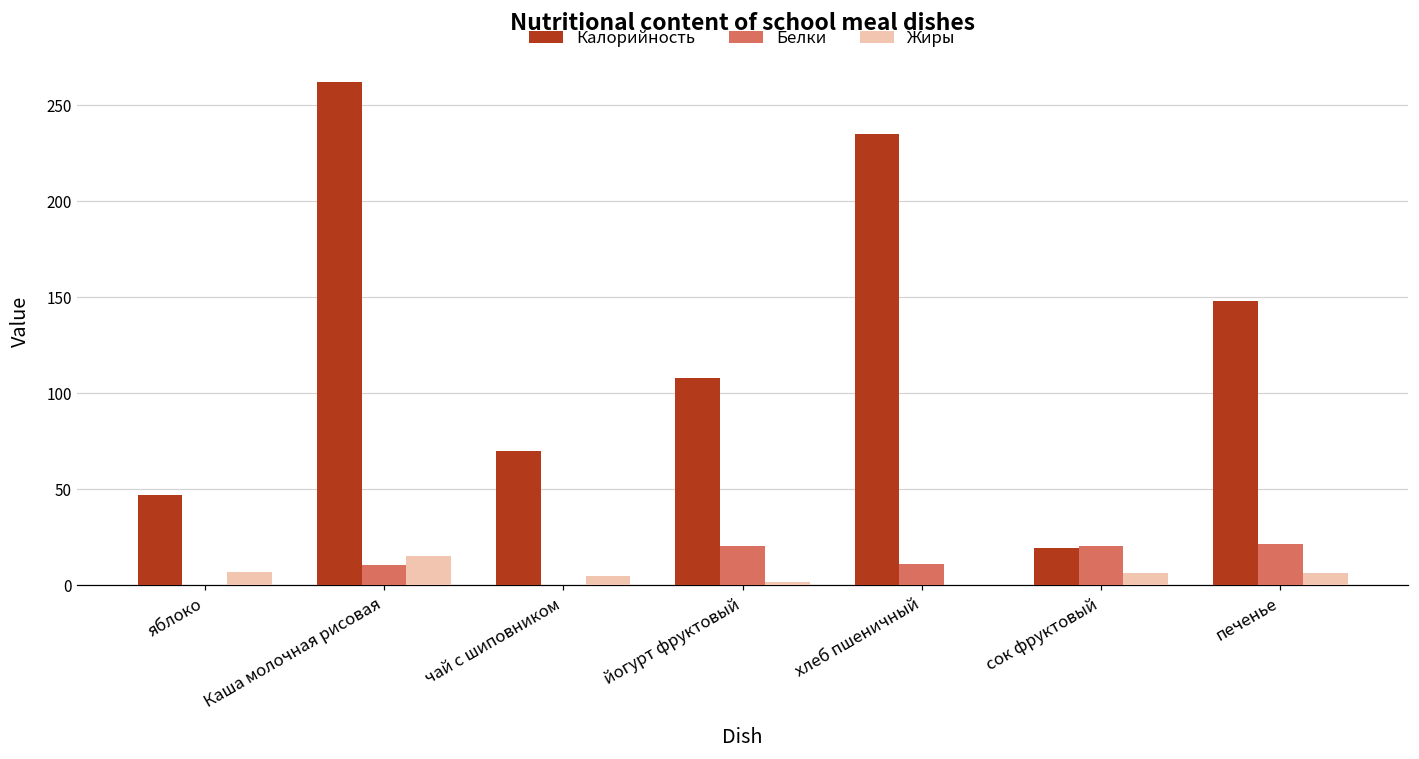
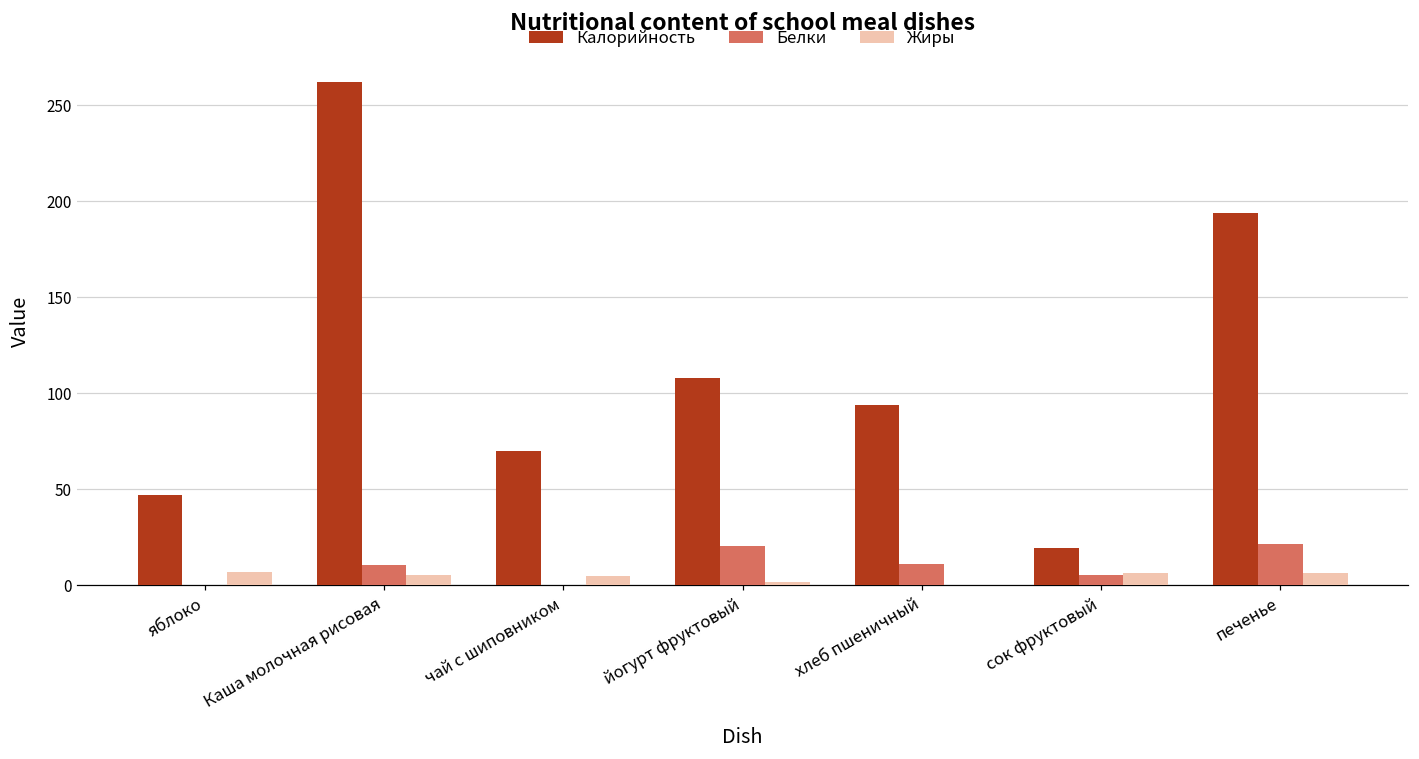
  {
    "Калорийность": {
      "яблоко": 47,
      "Каша молочная рисовая": 262,
      "чай с шиповником": 70,
      "йогурт фруктовый": 108,
-     "хлеб пшеничный": 235,
+     "хлеб пшеничный": 94,
      "сок фруктовый": 20,
-     "печенье": 148
+     "печенье": 194
    },
    "Белки": {
      "Каша молочная рисовая": 10,
      "йогурт фруктовый": 21,
      "хлеб пшеничный": 11,
-     "сок фруктовый": 21,
+     "сок фруктовый": 6,
      "печенье": 22
    },
    "Жиры": {
      "яблоко": 7,
-     "Каша молочная рисовая": 15,
+     "Каша молочная рисовая": 6,
      "чай с шиповником": 5,
      "йогурт фруктовый": 2,
      "сок фруктовый": 6,
      "печенье": 6
    }
  }
